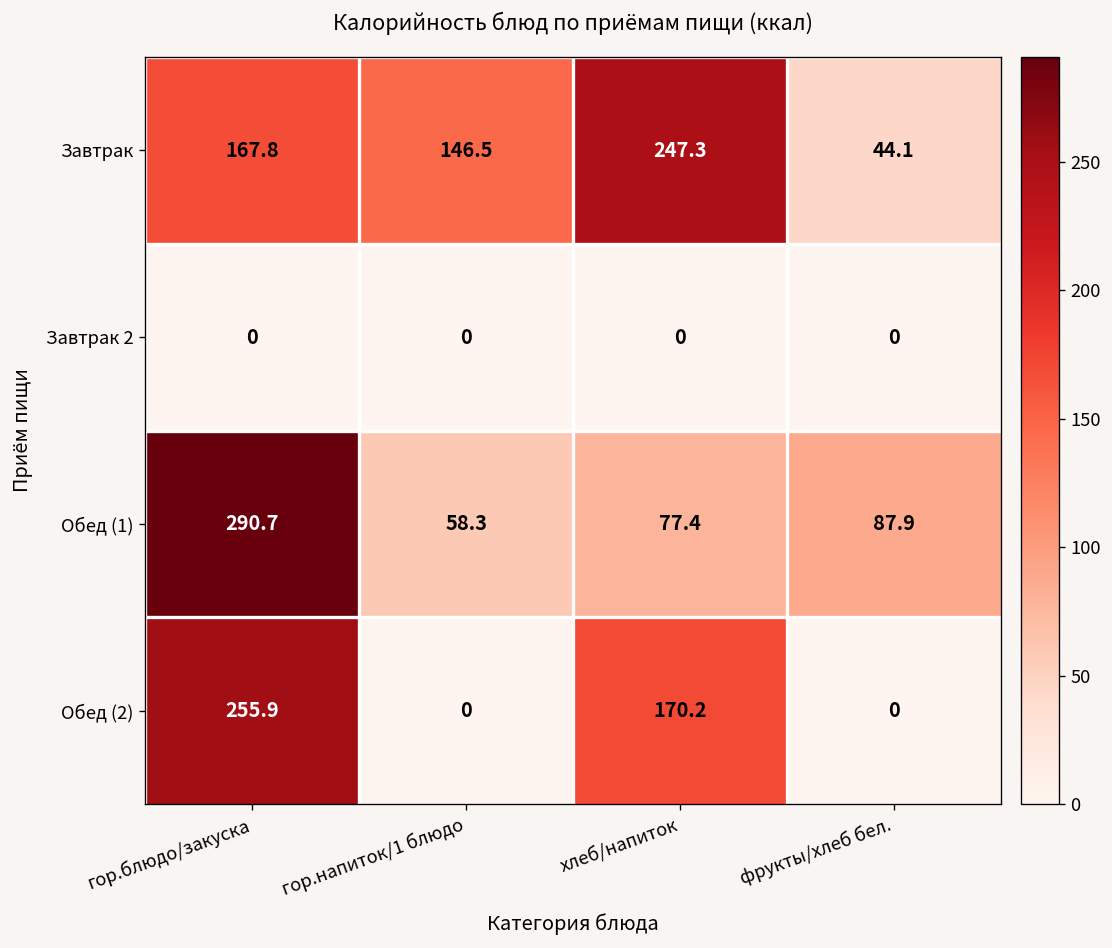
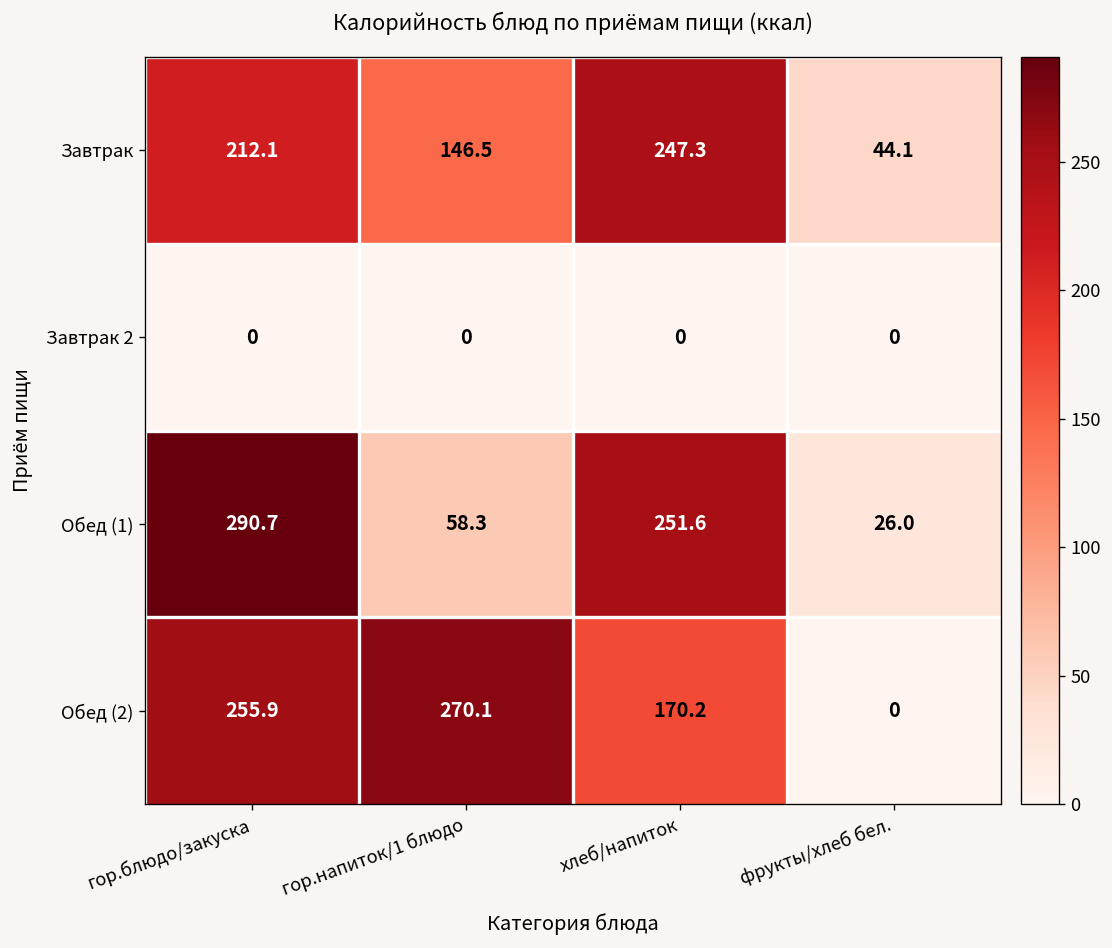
  {
    "Завтрак": {
-     "гор.блюдо/закуска": 167.8,
+     "гор.блюдо/закуска": 212.1,
      "гор.напиток/1 блюдо": 146.5,
      "хлеб/напиток": 247.3,
      "фрукты/хлеб бел.": 44.1
    },
    "Завтрак 2": {
      "гор.блюдо/закуска": 0,
      "гор.напиток/1 блюдо": 0,
      "хлеб/напиток": 0,
      "фрукты/хлеб бел.": 0
    },
    "Обед (1)": {
      "гор.блюдо/закуска": 290.7,
      "гор.напиток/1 блюдо": 58.3,
-     "хлеб/напиток": 77.4,
-     "фрукты/хлеб бел.": 87.9
+     "хлеб/напиток": 251.6,
+     "фрукты/хлеб бел.": 26.0
    },
    "Обед (2)": {
      "гор.блюдо/закуска": 255.9,
-     "гор.напиток/1 блюдо": 0,
+     "гор.напиток/1 блюдо": 270.1,
      "хлеб/напиток": 170.2,
      "фрукты/хлеб бел.": 0
    }
  }
